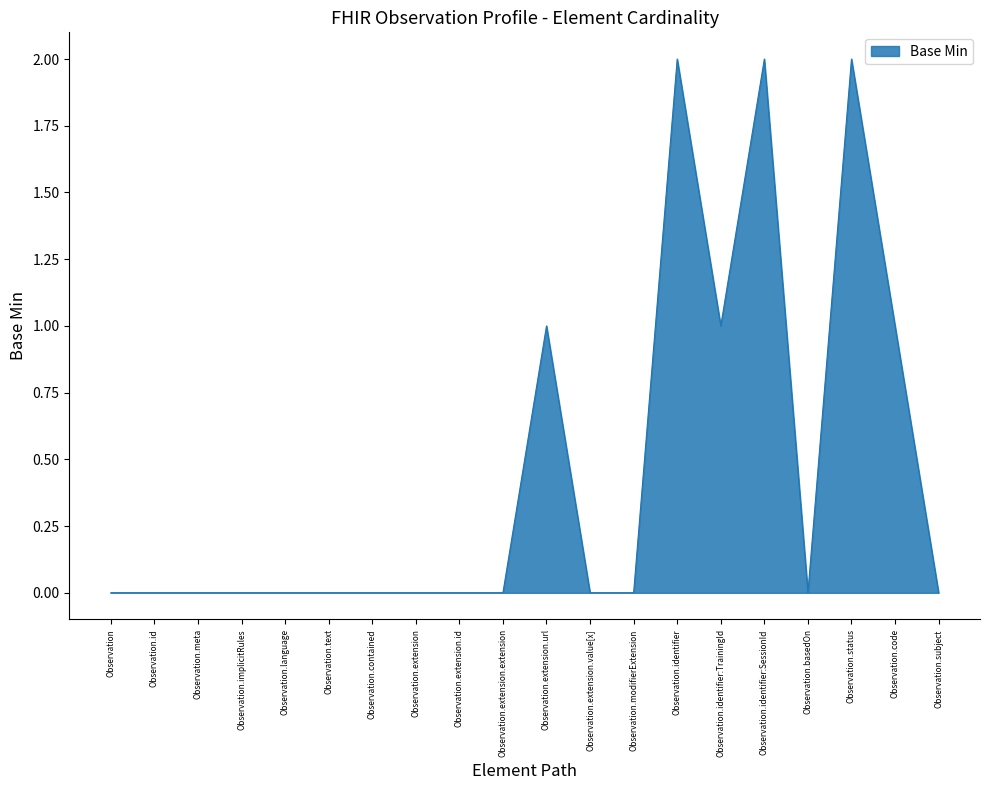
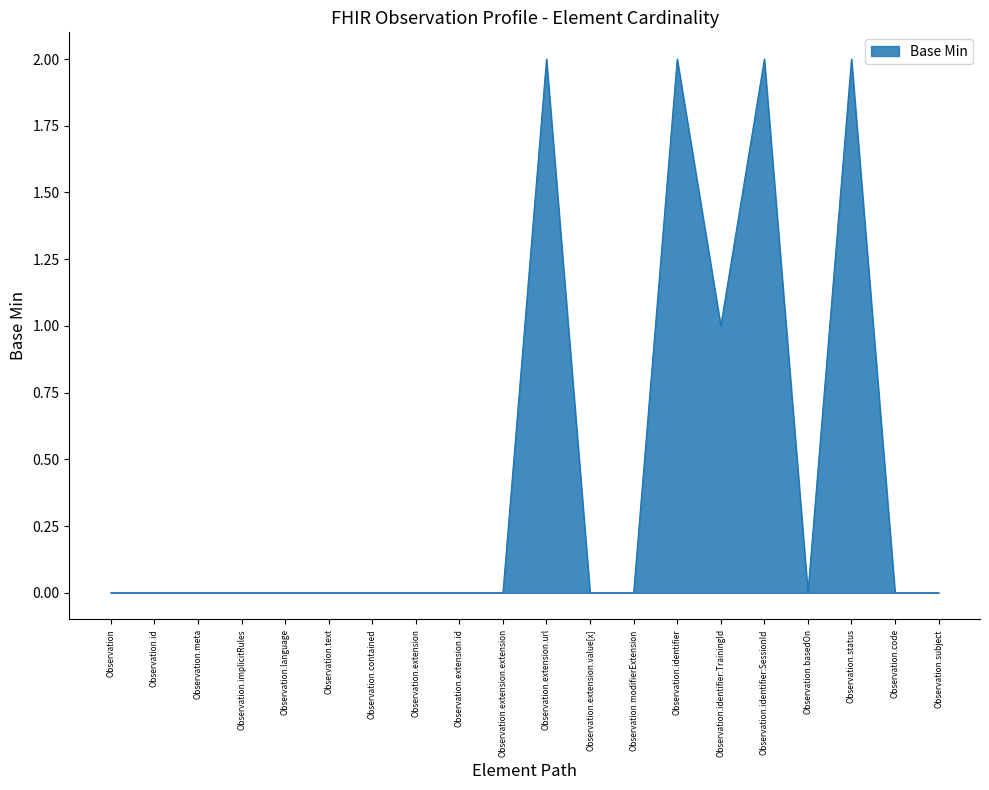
  {
    "Observation": 0,
    "Observation.id": 0,
    "Observation.meta": 0,
    "Observation.implicitRules": 0,
    "Observation.language": 0,
    "Observation.text": 0,
    "Observation.contained": 0,
    "Observation.extension": 0,
    "Observation.extension.id": 0,
    "Observation.extension.extension": 0,
-   "Observation.extension.url": 1,
+   "Observation.extension.url": 2,
    "Observation.extension.value[x]": 0,
    "Observation.modifierExtension": 0,
    "Observation.identifier": 2,
    "Observation.identifier:TrainingId": 1,
    "Observation.identifier:SessionId": 2,
    "Observation.basedOn": 0,
    "Observation.status": 2,
-   "Observation.code": 1,
+   "Observation.code": 0,
    "Observation.subject": 0
  }
